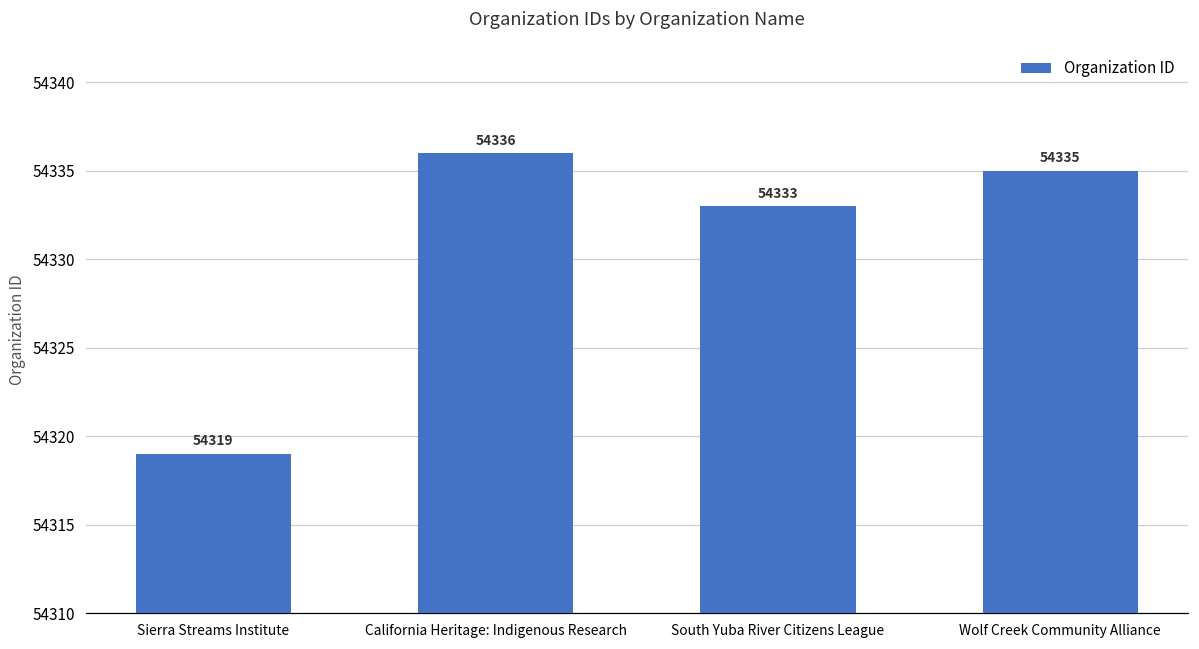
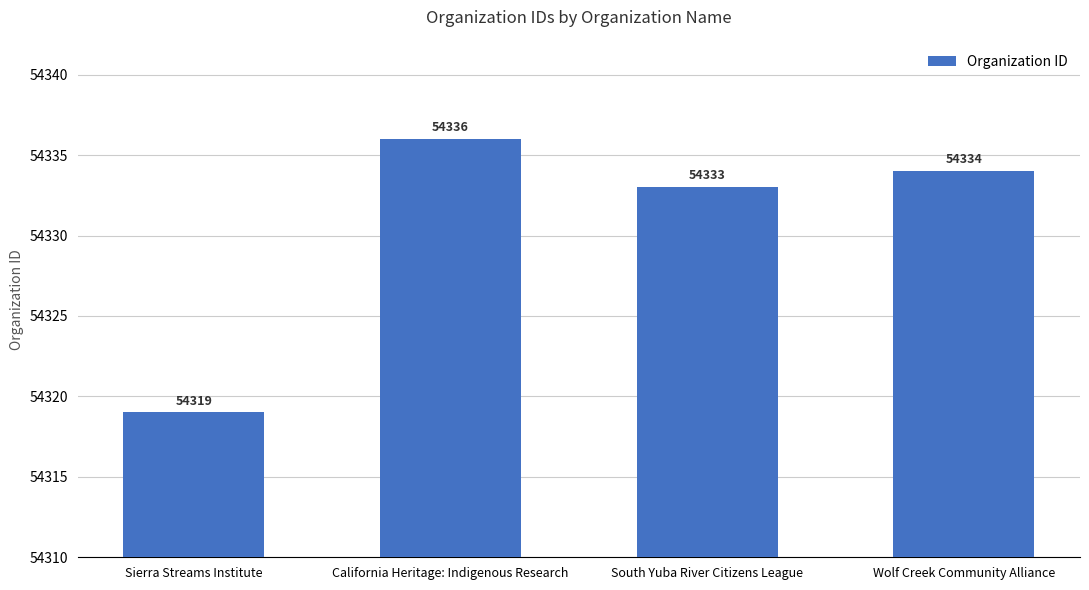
  {
    "Sierra Streams Institute": 54319,
    "California Heritage: Indigenous Research": 54336,
    "South Yuba River Citizens League": 54333,
-   "Wolf Creek Community Alliance": 54335
+   "Wolf Creek Community Alliance": 54334
  }
